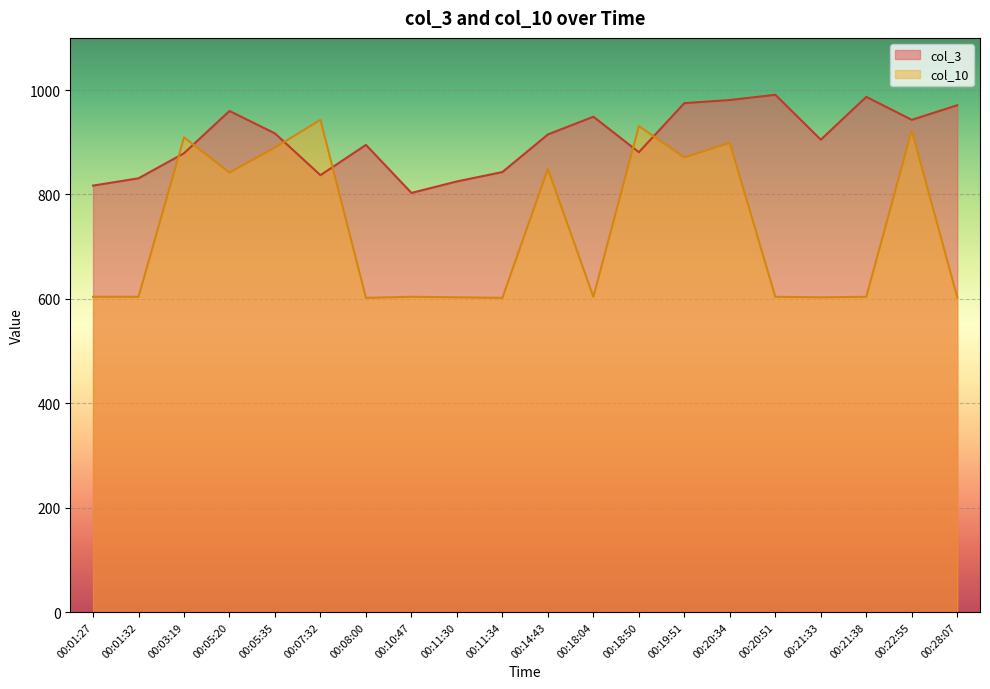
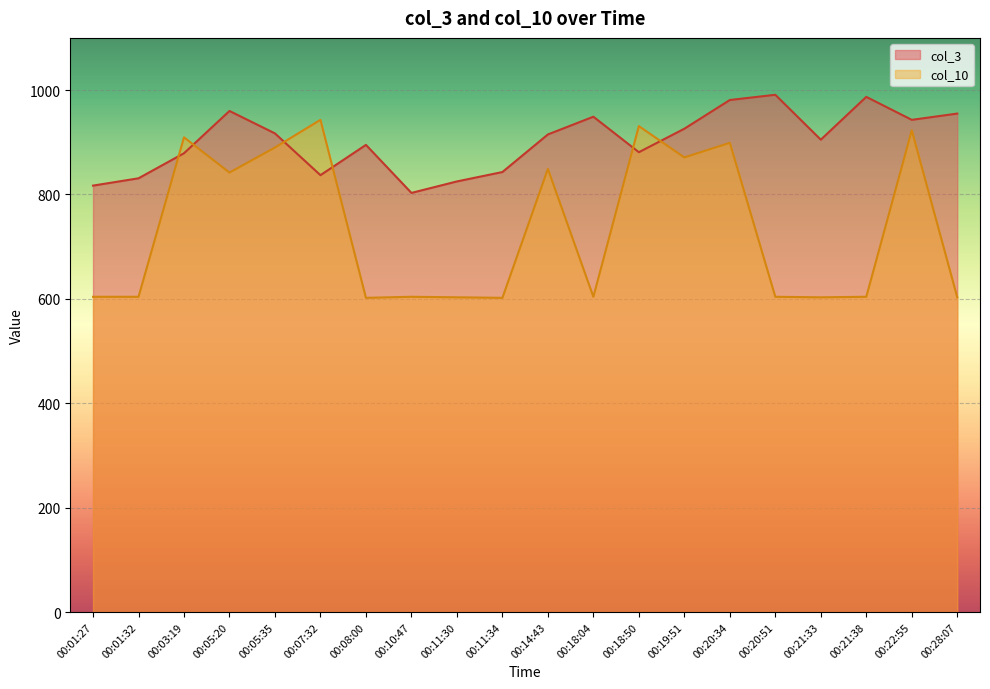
  {
    "col_3": {
      "00:01:27": 820,
      "00:01:32": 830,
      "00:03:19": 880,
      "00:05:20": 960,
      "00:05:35": 920,
      "00:07:32": 840,
      "00:08:00": 900,
      "00:10:47": 800,
      "00:11:30": 830,
      "00:11:34": 840,
      "00:14:43": 920,
      "00:18:04": 950,
      "00:18:50": 880,
-     "00:19:51": 980,
+     "00:19:51": 930,
      "00:20:34": 980,
      "00:20:51": 990,
      "00:21:33": 910,
      "00:21:38": 990,
      "00:22:55": 940,
-     "00:28:07": 970
+     "00:28:07": 960
    },
    "col_10": {
      "00:01:27": 600,
      "00:01:32": 600,
      "00:03:19": 910,
      "00:05:20": 840,
      "00:05:35": 890,
      "00:07:32": 940,
      "00:08:00": 600,
      "00:10:47": 600,
      "00:11:30": 600,
      "00:11:34": 600,
      "00:14:43": 850,
      "00:18:04": 600,
      "00:18:50": 930,
      "00:19:51": 870,
      "00:20:34": 900,
      "00:20:51": 600,
      "00:21:33": 600,
      "00:21:38": 600,
      "00:22:55": 920,
      "00:28:07": 600
    }
  }
